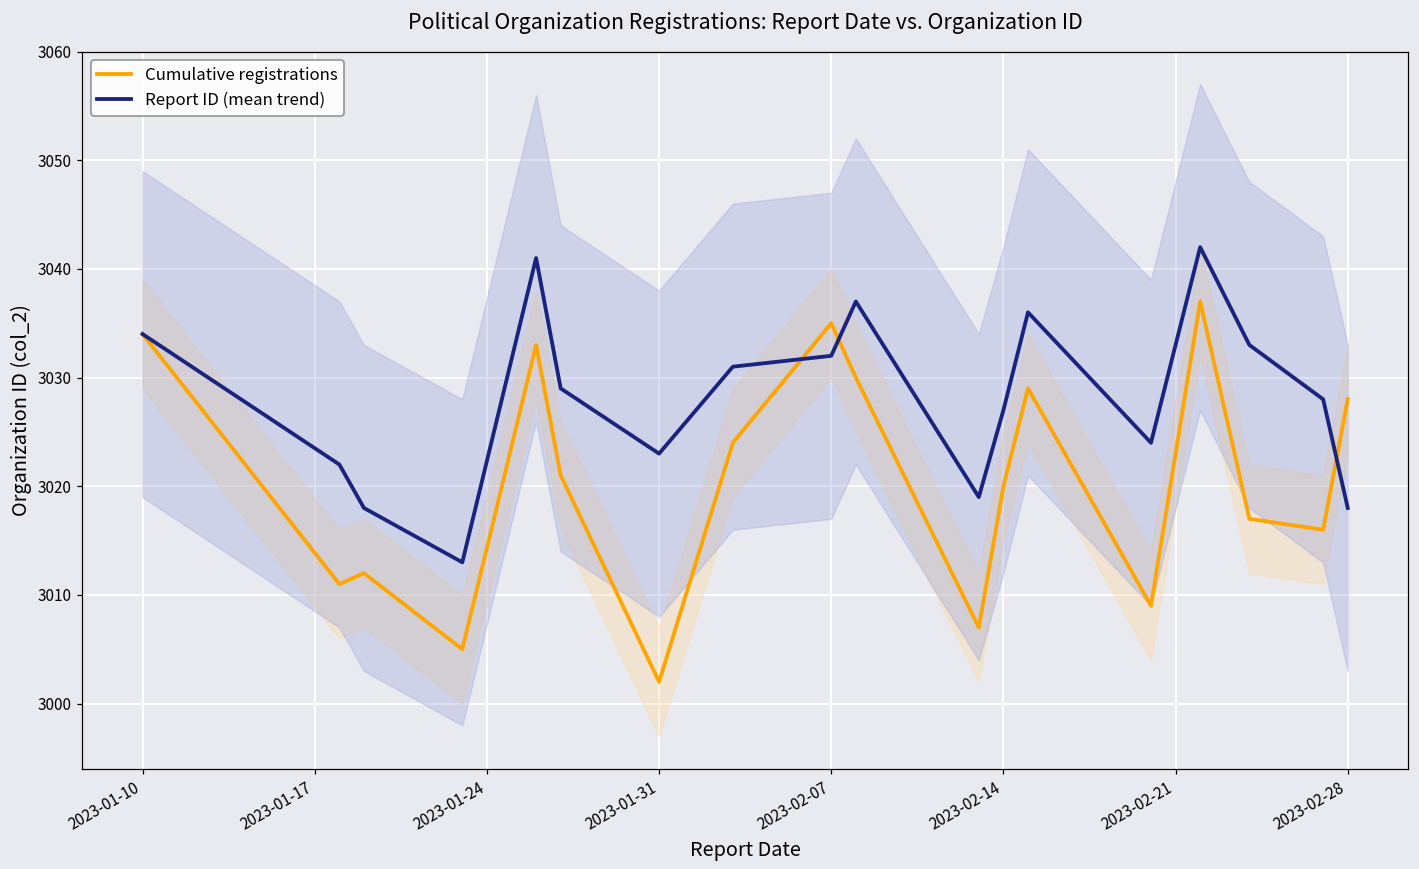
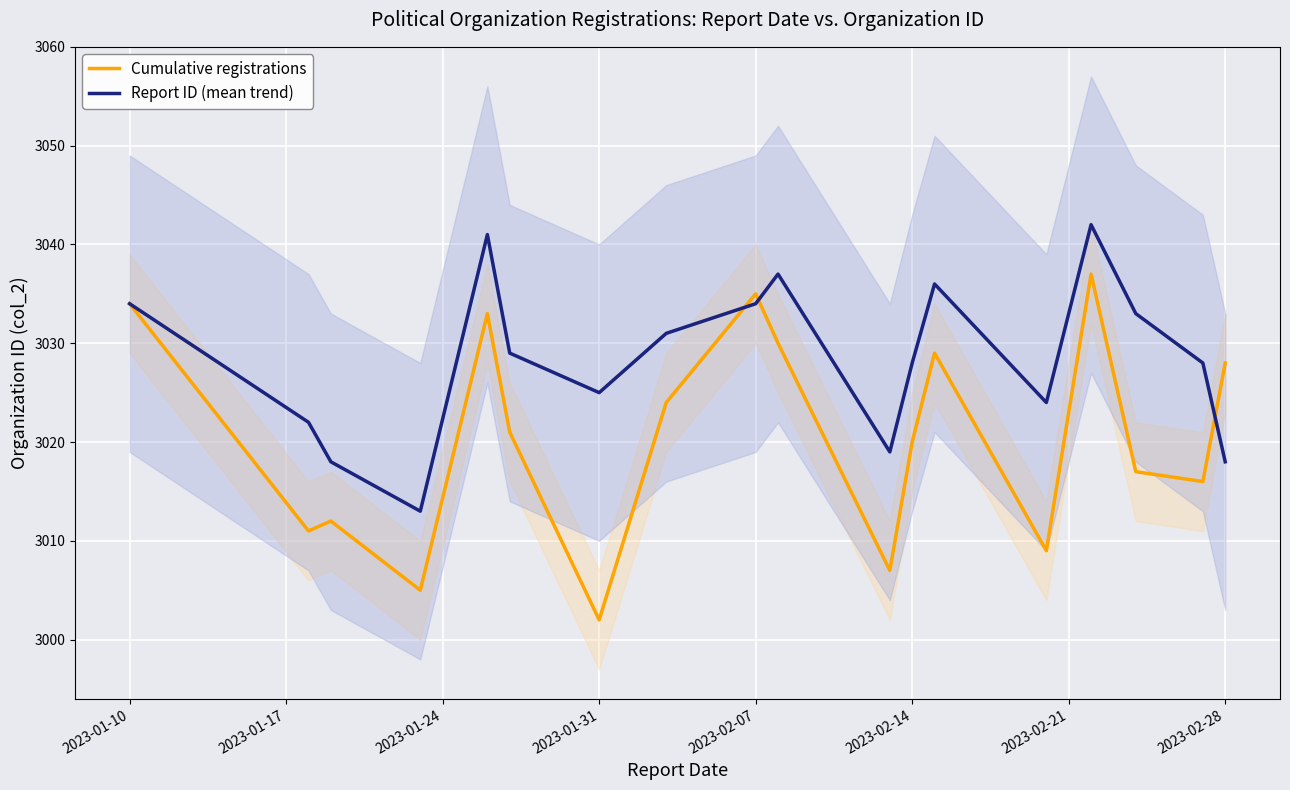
  {
    "Cumulative registrations": {
      "2023-01-31": 3002,
      "2023-02-07": 3035,
      "2023-02-14": 3020,
      "2023-02-28": 3028
    },
    "Report ID (mean trend)": {
-     "2023-01-31": 3023,
-     "2023-02-07": 3032,
-     "2023-02-14": 3027,
+     "2023-01-31": 3025,
+     "2023-02-07": 3034,
+     "2023-02-14": 3028,
      "2023-02-28": 3018
    }
  }
